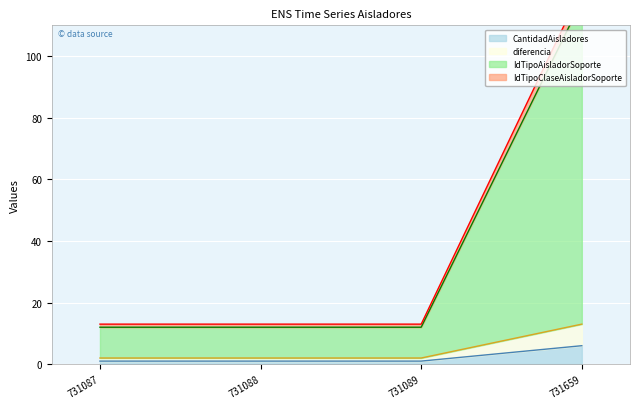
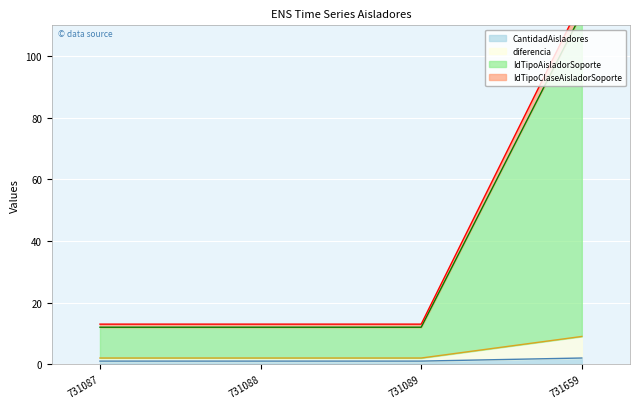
  {
    "CantidadAisladores": {
      "731087": 1,
      "731088": 1,
      "731089": 1,
-     "731659": 6
+     "731659": 2
    },
    "diferencia": {
      "731087": 1,
      "731088": 1,
      "731089": 1,
      "731659": 7
    },
    "IdTipoAisladorSoporte": {
      "731087": 10,
      "731088": 10,
      "731089": 10
    },
    "IdTipoClaseAisladorSoporte": {
      "731087": 1,
      "731088": 1,
      "731089": 1
    }
  }
